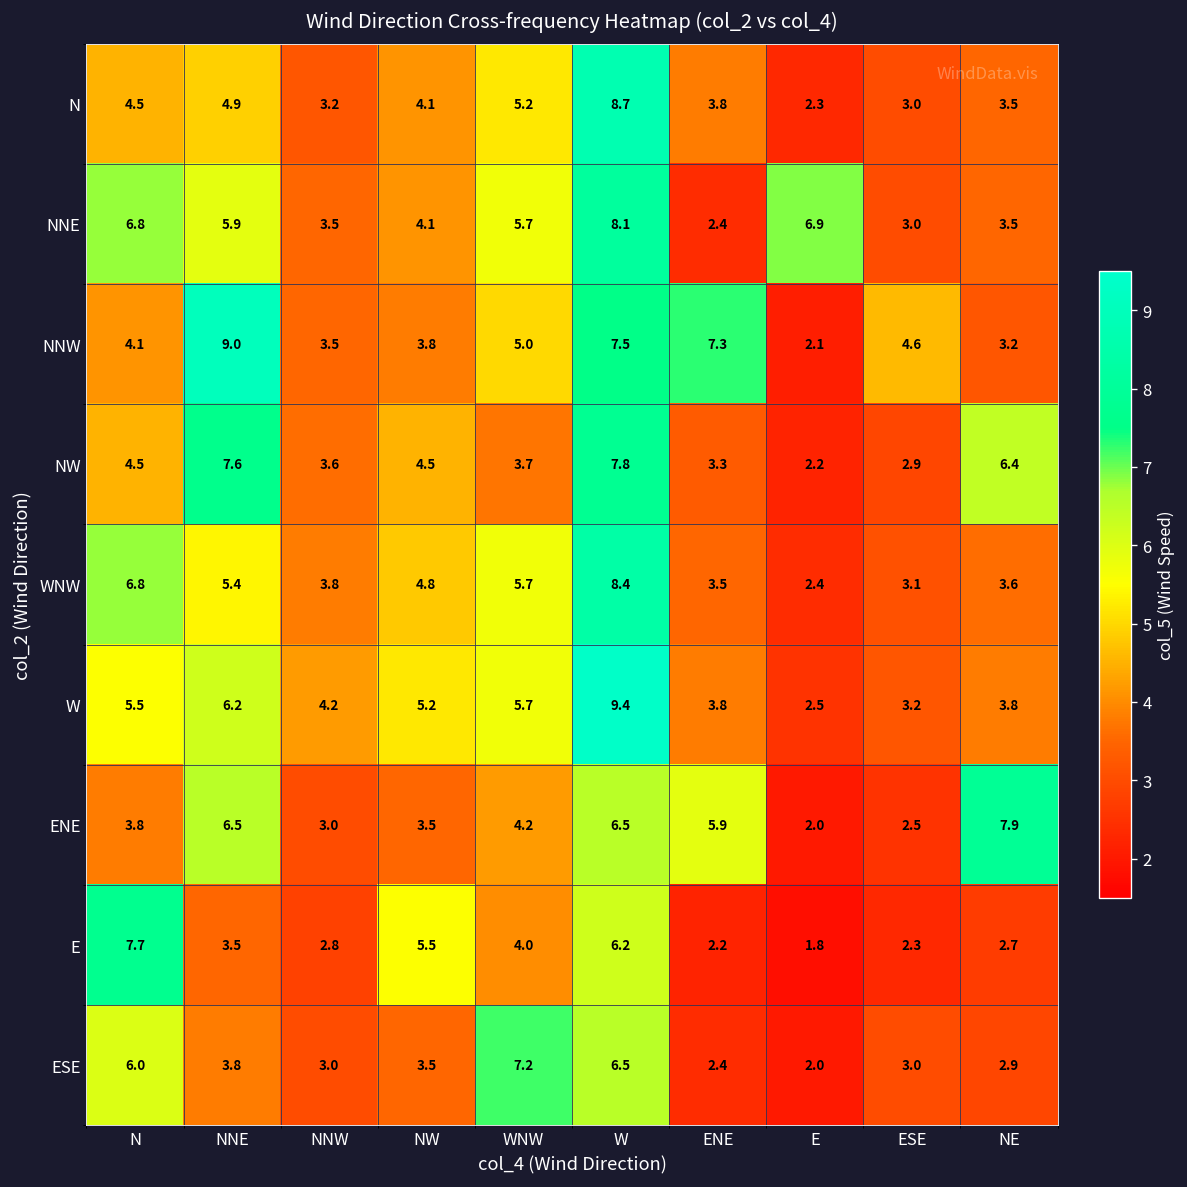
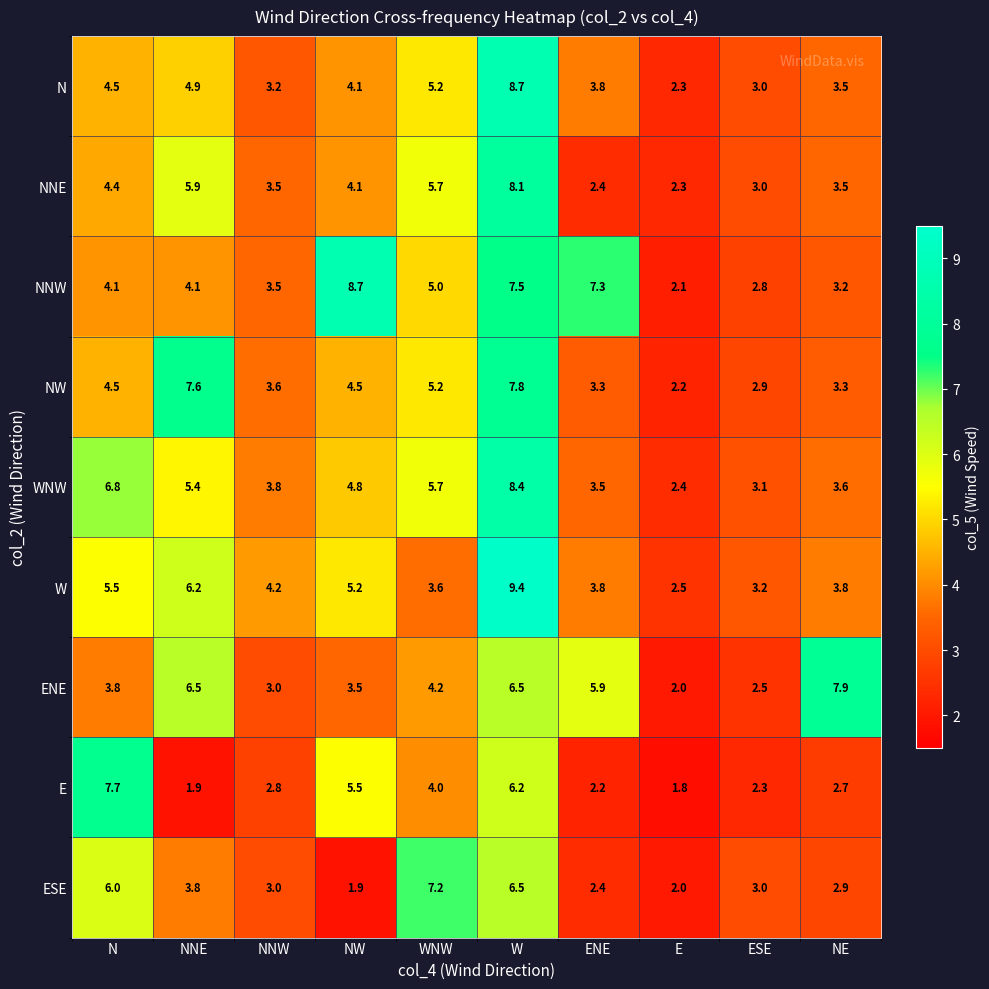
  {
    "N": {
      "N": 4.5,
      "NNE": 4.9,
      "NNW": 3.2,
      "NW": 4.1,
      "WNW": 5.2,
      "W": 8.7,
      "ENE": 3.8,
      "E": 2.3,
      "ESE": 3.0
    },
    "NNE": {
-     "N": 6.8,
+     "N": 4.4,
      "NNE": 5.9,
      "NNW": 3.5,
      "NW": 4.1,
      "WNW": 5.7,
      "W": 8.1,
      "ENE": 2.4,
-     "E": 6.9,
+     "E": 2.3,
      "ESE": 3.0,
      "NE": 3.5
    },
    "NNW": {
      "N": 4.1,
-     "NNE": 9.0,
+     "NNE": 4.1,
      "NNW": 3.5,
-     "NW": 3.8,
+     "NW": 8.7,
      "WNW": 5.0,
      "W": 7.5,
      "ENE": 7.3,
      "E": 2.1,
-     "ESE": 4.6,
+     "ESE": 2.8,
      "NE": 3.2
    },
    "NW": {
      "N": 4.5,
      "NNE": 7.6,
      "NNW": 3.6,
      "NW": 4.5,
-     "WNW": 3.7,
+     "WNW": 5.2,
      "W": 7.8,
      "ENE": 3.3,
      "E": 2.2,
      "ESE": 2.9,
-     "NE": 6.4
+     "NE": 3.3
    },
    "WNW": {
      "N": 6.8,
      "NNE": 5.4,
      "NNW": 3.8,
      "NW": 4.8,
      "WNW": 5.7,
      "W": 8.4,
      "ENE": 3.5,
      "E": 2.4,
      "ESE": 3.1,
      "NE": 3.6
    },
    "W": {
      "N": 5.5,
      "NNE": 6.2,
      "NNW": 4.2,
      "NW": 5.2,
-     "WNW": 5.7,
+     "WNW": 3.6,
      "W": 9.4,
      "ENE": 3.8,
      "E": 2.5,
      "ESE": 3.2,
      "NE": 3.8
    },
    "ENE": {
      "N": 3.8,
      "NNE": 6.5,
      "NNW": 3.0,
      "NW": 3.5,
      "WNW": 4.2,
      "W": 6.5,
      "ENE": 5.9,
      "E": 2.0,
      "ESE": 2.5,
      "NE": 7.9
    },
    "E": {
      "N": 7.7,
-     "NNE": 3.5,
+     "NNE": 1.9,
      "NNW": 2.8,
      "NW": 5.5,
      "WNW": 4.0,
      "W": 6.2,
      "ENE": 2.2,
      "E": 1.8,
      "ESE": 2.3,
      "NE": 2.7
    },
    "ESE": {
      "N": 6.0,
      "NNE": 3.8,
      "NNW": 3.0,
-     "NW": 3.5,
+     "NW": 1.9,
      "WNW": 7.2,
      "W": 6.5,
      "ENE": 2.4,
      "E": 2.0,
      "ESE": 3.0,
      "NE": 2.9
    }
  }
